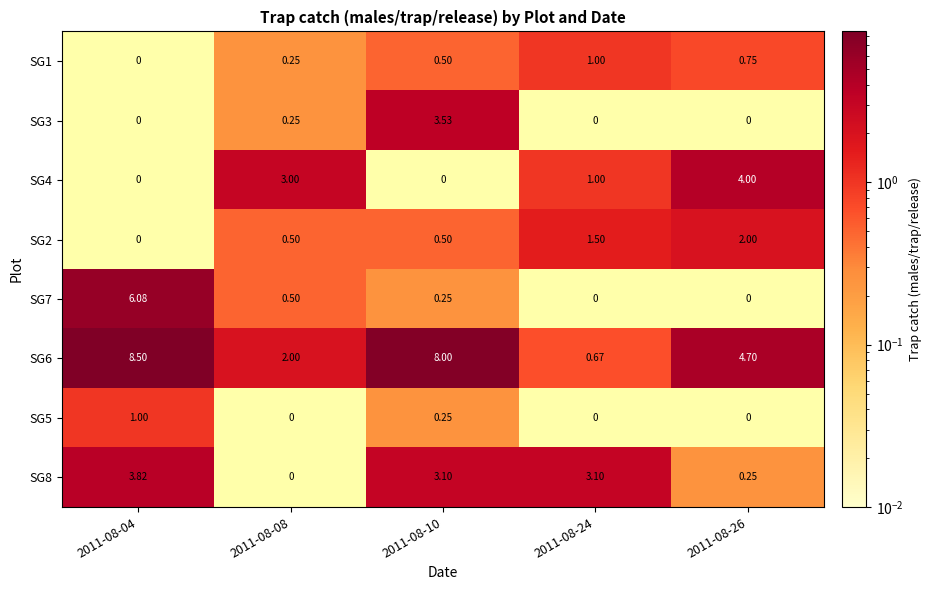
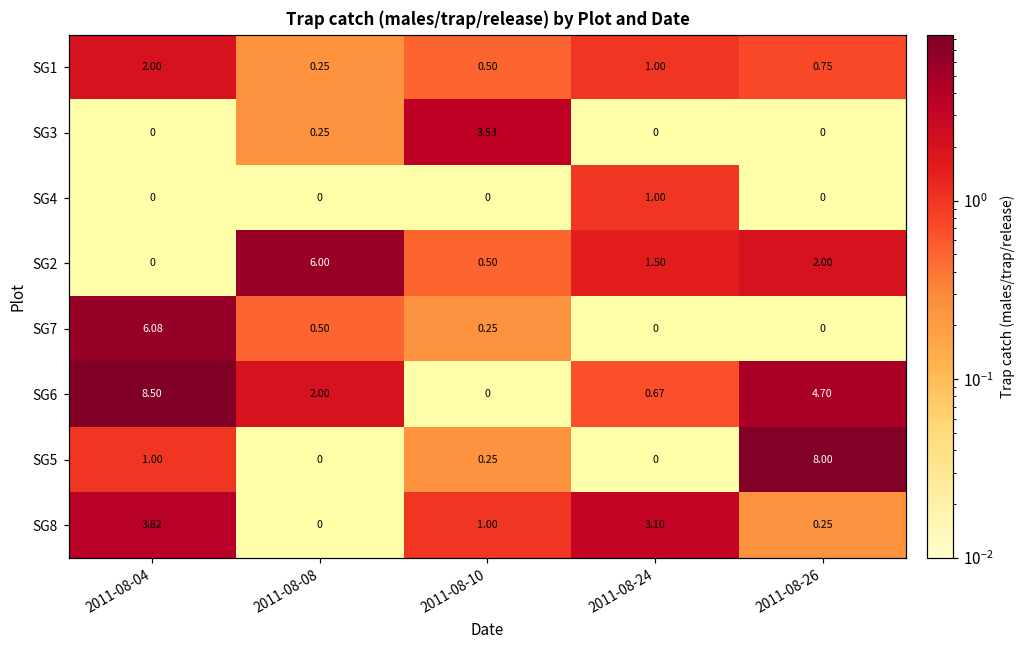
  {
    "SG1": {
-     "2011-08-04": 0,
+     "2011-08-04": 2.00,
      "2011-08-08": 0.25,
      "2011-08-10": 0.50,
      "2011-08-24": 1.00,
      "2011-08-26": 0.75
    },
    "SG3": {
      "2011-08-04": 0,
      "2011-08-08": 0.25,
      "2011-08-10": 3.53,
      "2011-08-24": 0,
      "2011-08-26": 0
    },
    "SG4": {
      "2011-08-04": 0,
-     "2011-08-08": 3.00,
+     "2011-08-08": 0,
      "2011-08-10": 0,
      "2011-08-24": 1.00,
-     "2011-08-26": 4.00
+     "2011-08-26": 0
    },
    "SG2": {
      "2011-08-04": 0,
-     "2011-08-08": 0.50,
+     "2011-08-08": 6.00,
      "2011-08-10": 0.50,
      "2011-08-24": 1.50,
      "2011-08-26": 2.00
    },
    "SG7": {
      "2011-08-04": 6.08,
      "2011-08-08": 0.50,
      "2011-08-10": 0.25,
      "2011-08-24": 0,
      "2011-08-26": 0
    },
    "SG6": {
      "2011-08-04": 8.50,
      "2011-08-08": 2.00,
-     "2011-08-10": 8.00,
+     "2011-08-10": 0,
      "2011-08-24": 0.67,
      "2011-08-26": 4.70
    },
    "SG5": {
      "2011-08-04": 1.00,
      "2011-08-08": 0,
      "2011-08-10": 0.25,
      "2011-08-24": 0,
-     "2011-08-26": 0
+     "2011-08-26": 8.00
    },
    "SG8": {
      "2011-08-04": 3.82,
      "2011-08-08": 0,
-     "2011-08-10": 3.10,
+     "2011-08-10": 1.00,
      "2011-08-24": 3.10,
      "2011-08-26": 0.25
    }
  }
